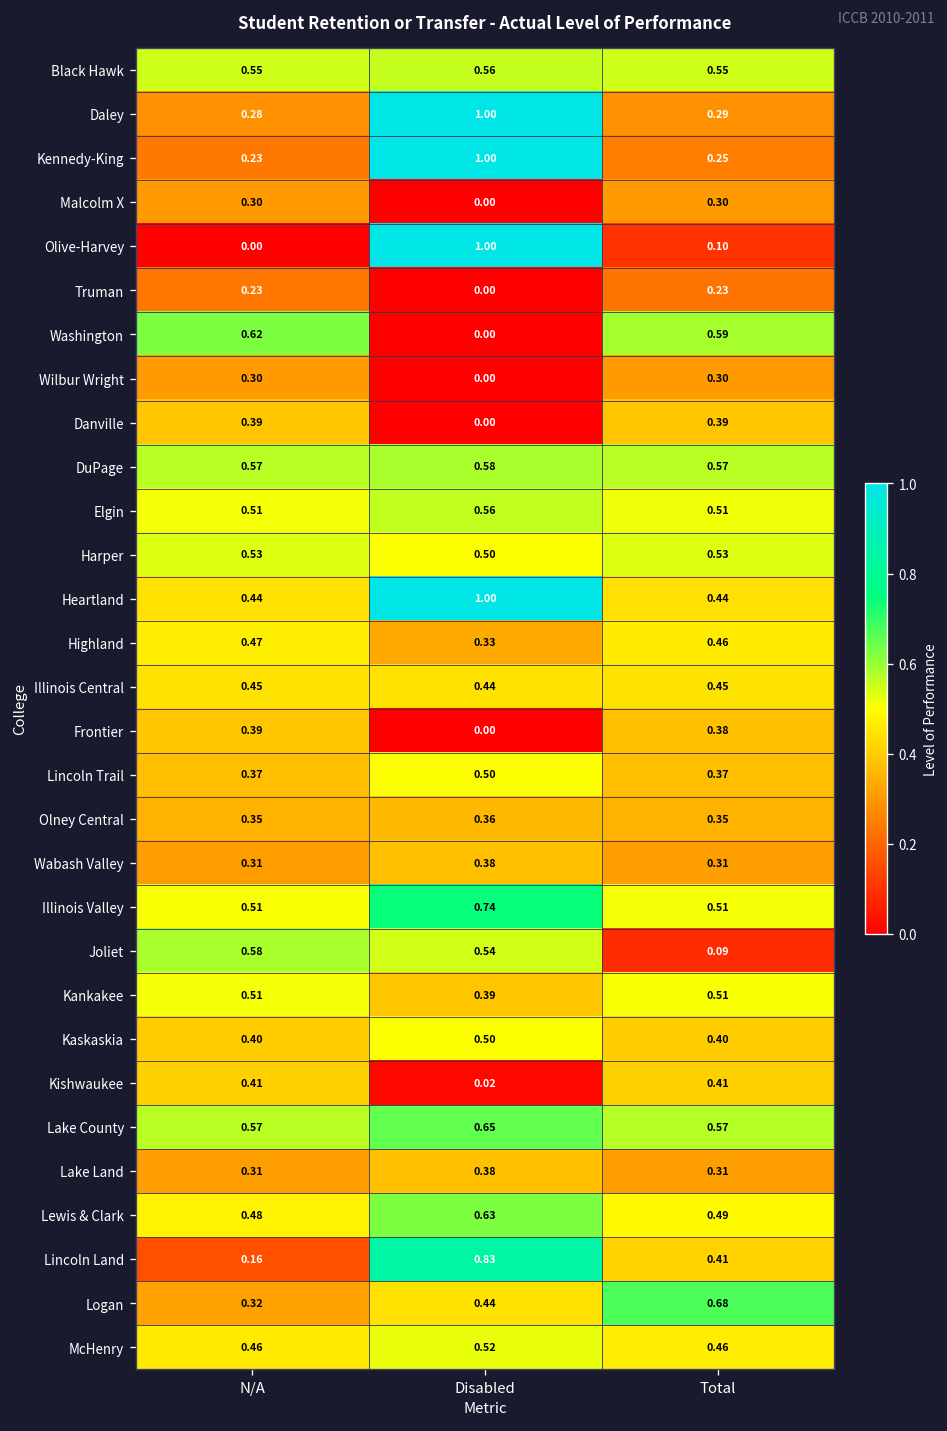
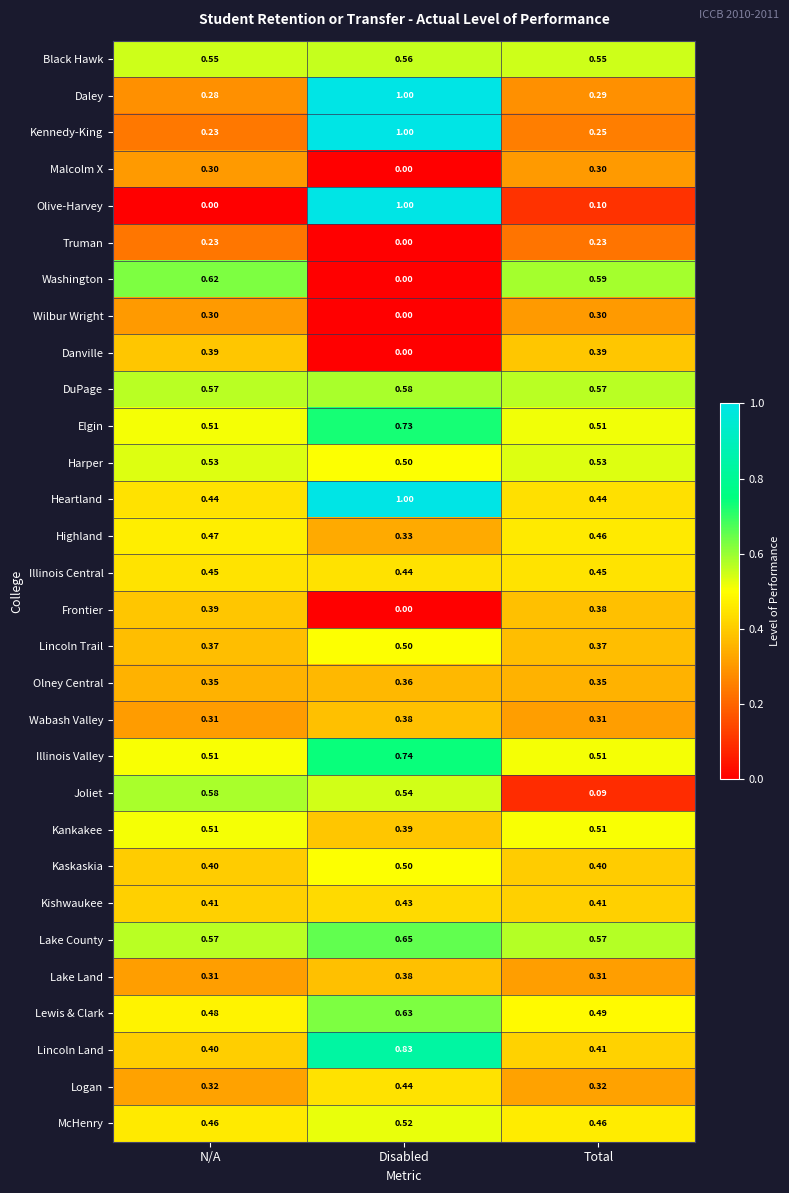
  {
    "Black Hawk": {
      "N/A": 0.55,
      "Disabled": 0.56,
      "Total": 0.55
    },
    "Daley": {
      "N/A": 0.28,
      "Disabled": 1.00,
      "Total": 0.29
    },
    "Kennedy-King": {
      "N/A": 0.23,
      "Disabled": 1.00,
      "Total": 0.25
    },
    "Malcolm X": {
      "N/A": 0.30,
      "Disabled": 0.00,
      "Total": 0.30
    },
    "Olive-Harvey": {
      "N/A": 0.00,
      "Disabled": 1.00,
      "Total": 0.10
    },
    "Truman": {
      "N/A": 0.23,
      "Disabled": 0.00,
      "Total": 0.23
    },
    "Washington": {
      "N/A": 0.62,
      "Disabled": 0.00,
      "Total": 0.59
    },
    "Wilbur Wright": {
      "N/A": 0.30,
      "Disabled": 0.00,
      "Total": 0.30
    },
    "Danville": {
      "N/A": 0.39,
      "Disabled": 0.00,
      "Total": 0.39
    },
    "DuPage": {
      "N/A": 0.57,
      "Disabled": 0.58,
      "Total": 0.57
    },
    "Elgin": {
      "N/A": 0.51,
-     "Disabled": 0.56,
+     "Disabled": 0.73,
      "Total": 0.51
    },
    "Harper": {
      "N/A": 0.53,
      "Disabled": 0.50,
      "Total": 0.53
    },
    "Heartland": {
      "N/A": 0.44,
      "Disabled": 1.00,
      "Total": 0.44
    },
    "Highland": {
      "N/A": 0.47,
      "Disabled": 0.33,
      "Total": 0.46
    },
    "Illinois Central": {
      "N/A": 0.45,
      "Disabled": 0.44,
      "Total": 0.45
    },
    "Frontier": {
      "N/A": 0.39,
      "Disabled": 0.00,
      "Total": 0.38
    },
    "Lincoln Trail": {
      "N/A": 0.37,
      "Disabled": 0.50,
      "Total": 0.37
    },
    "Olney Central": {
      "N/A": 0.35,
      "Disabled": 0.36,
      "Total": 0.35
    },
    "Wabash Valley": {
      "N/A": 0.31,
      "Disabled": 0.38,
      "Total": 0.31
    },
    "Illinois Valley": {
      "N/A": 0.51,
      "Disabled": 0.74,
      "Total": 0.51
    },
    "Joliet": {
      "N/A": 0.58,
      "Disabled": 0.54,
      "Total": 0.09
    },
    "Kankakee": {
      "N/A": 0.51,
      "Disabled": 0.39,
      "Total": 0.51
    },
    "Kaskaskia": {
      "N/A": 0.40,
      "Disabled": 0.50,
      "Total": 0.40
    },
    "Kishwaukee": {
      "N/A": 0.41,
-     "Disabled": 0.02,
+     "Disabled": 0.43,
      "Total": 0.41
    },
    "Lake County": {
      "N/A": 0.57,
      "Disabled": 0.65,
      "Total": 0.57
    },
    "Lake Land": {
      "N/A": 0.31,
      "Disabled": 0.38,
      "Total": 0.31
    },
    "Lewis & Clark": {
      "N/A": 0.48,
      "Disabled": 0.63,
      "Total": 0.49
    },
    "Lincoln Land": {
-     "N/A": 0.16,
+     "N/A": 0.40,
      "Disabled": 0.83,
      "Total": 0.41
    },
    "Logan": {
      "N/A": 0.32,
      "Disabled": 0.44,
-     "Total": 0.68
+     "Total": 0.32
    },
    "McHenry": {
      "N/A": 0.46,
      "Disabled": 0.52,
      "Total": 0.46
    }
  }
